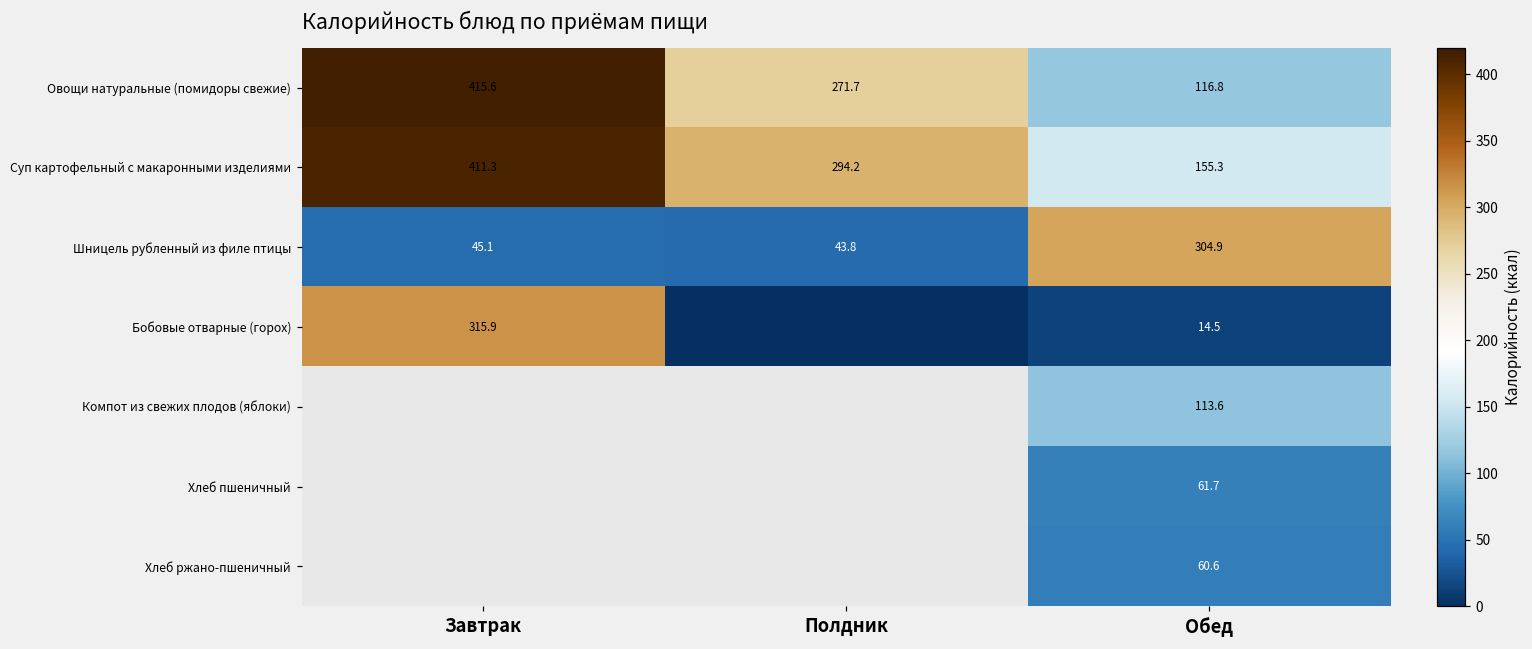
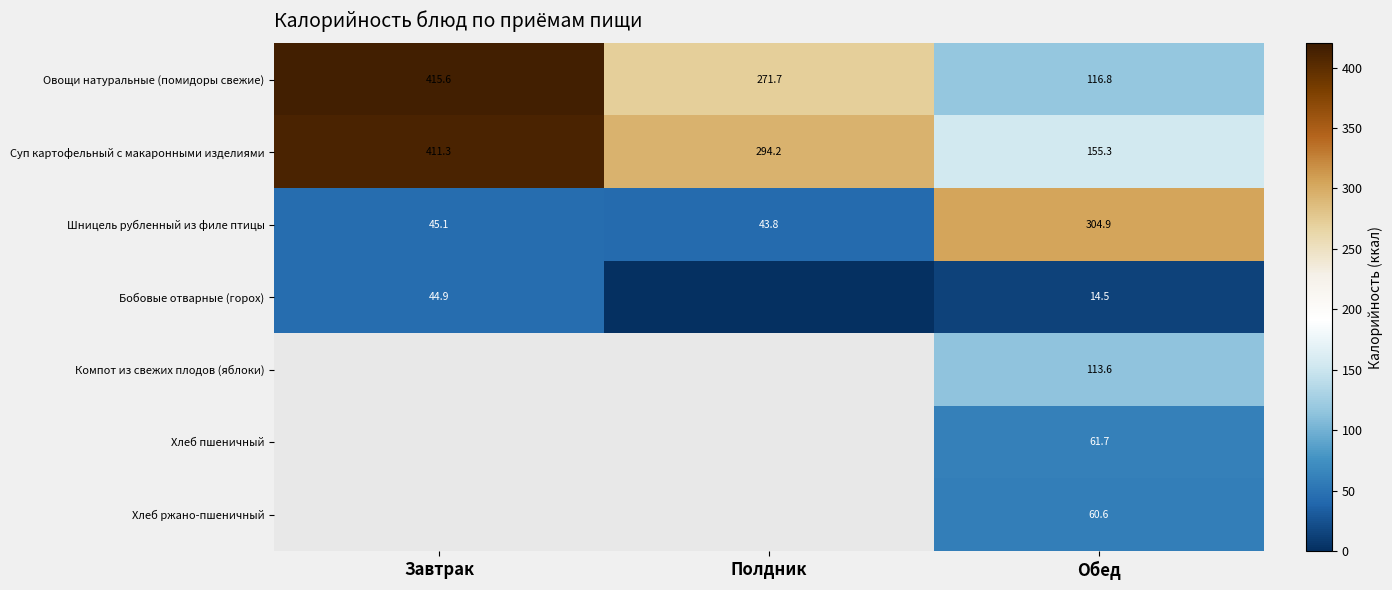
  {
    "Овощи натуральные (помидоры свежие)": {
      "Завтрак": 415.6,
      "Полдник": 271.7,
      "Обед": 116.8
    },
    "Суп картофельный с макаронными изделиями": {
      "Завтрак": 411.3,
      "Полдник": 294.2,
      "Обед": 155.3
    },
    "Шницель рубленный из филе птицы": {
      "Завтрак": 45.1,
      "Полдник": 43.8,
      "Обед": 304.9
    },
    "Бобовые отварные (горох)": {
-     "Завтрак": 315.9,
+     "Завтрак": 44.9,
      "Обед": 14.5
    },
    "Компот из свежих плодов (яблоки)": {
      "Обед": 113.6
    },
    "Хлеб пшеничный": {
      "Обед": 61.7
    },
    "Хлеб ржано-пшеничный": {
      "Обед": 60.6
    }
  }
